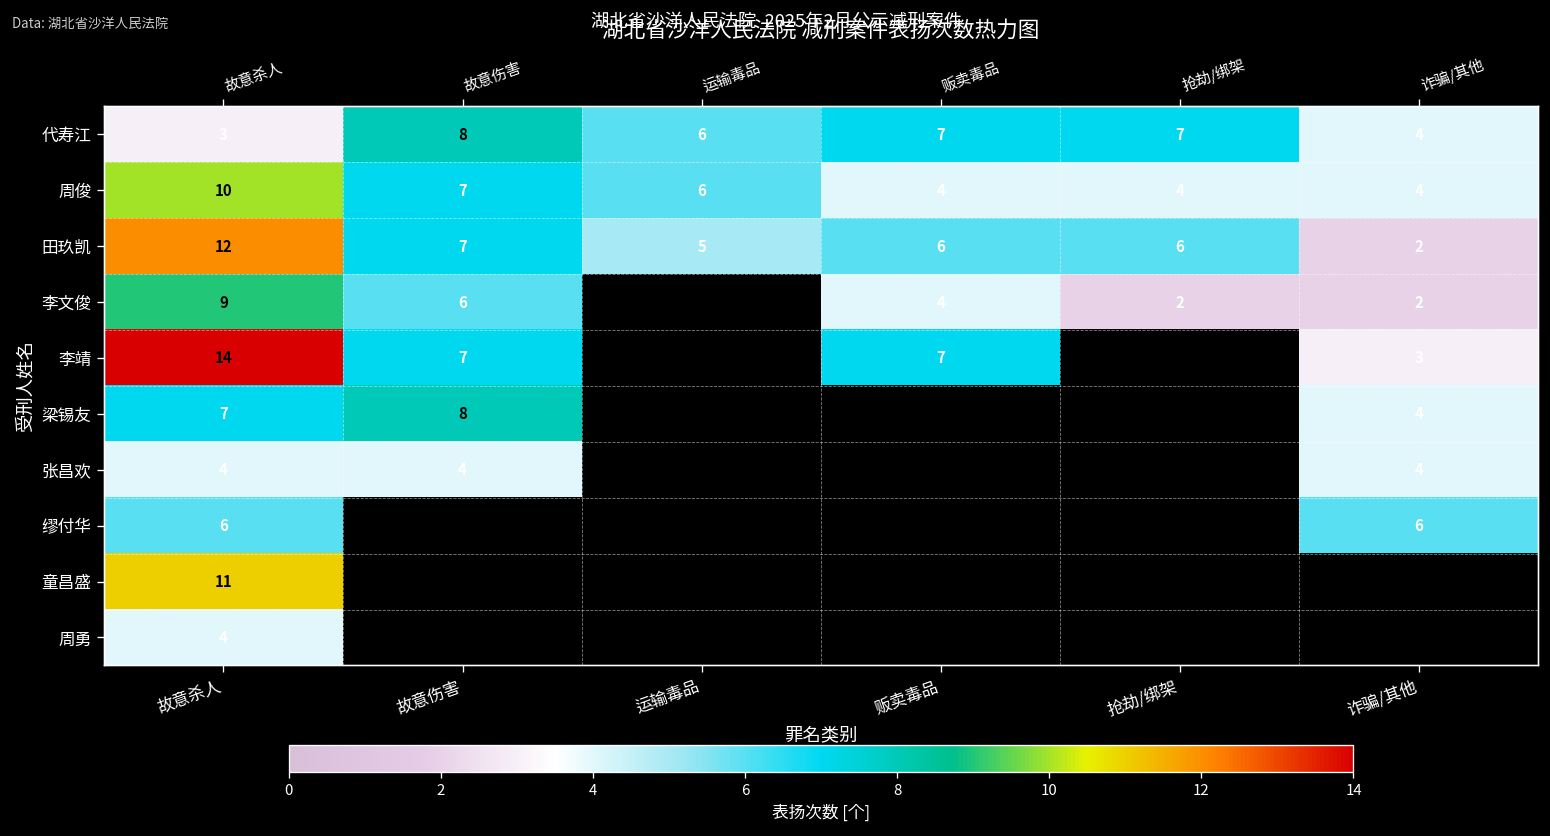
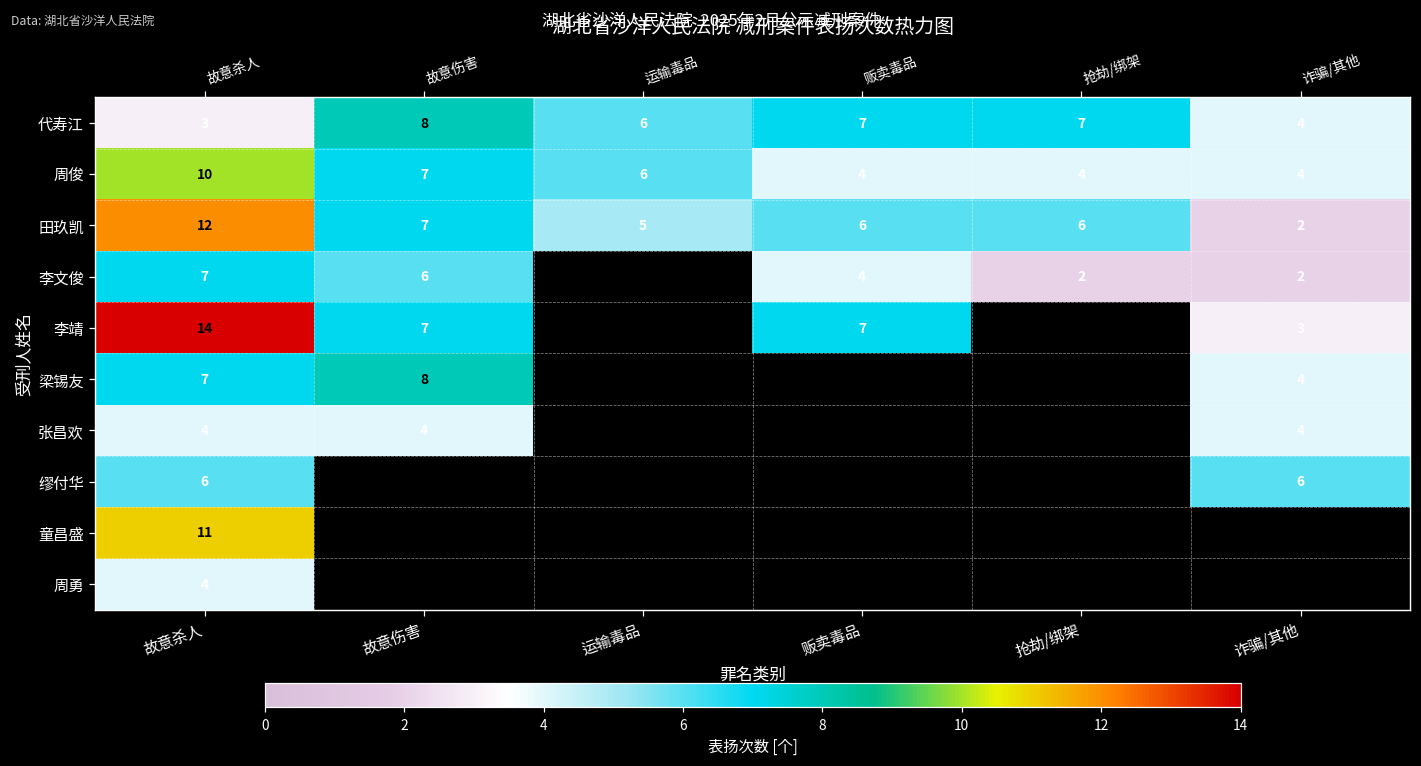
  {
    "代寿江": {
      "故意伤害": 8,
      "运输毒品": 6,
      "贩卖毒品": 7,
      "抢劫/绑架": 7
    },
    "周俊": {
      "故意杀人": 10,
      "故意伤害": 7,
      "运输毒品": 6
    },
    "田玖凯": {
      "故意杀人": 12,
      "故意伤害": 7,
      "运输毒品": 5,
      "贩卖毒品": 6,
      "抢劫/绑架": 6
    },
    "李文俊": {
-     "故意杀人": 9,
+     "故意杀人": 7,
      "故意伤害": 6
    },
    "李靖": {
      "故意杀人": 14,
      "故意伤害": 7,
      "贩卖毒品": 7
    },
    "梁锡友": {
      "故意杀人": 7,
      "故意伤害": 8
    },
    "缪付华": {
      "故意杀人": 6,
      "诈骗/其他": 6
    },
    "童昌盛": {
      "故意杀人": 11
    }
  }
